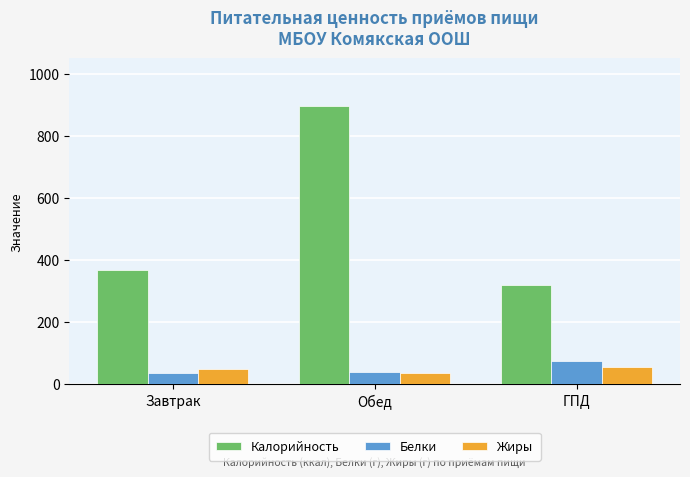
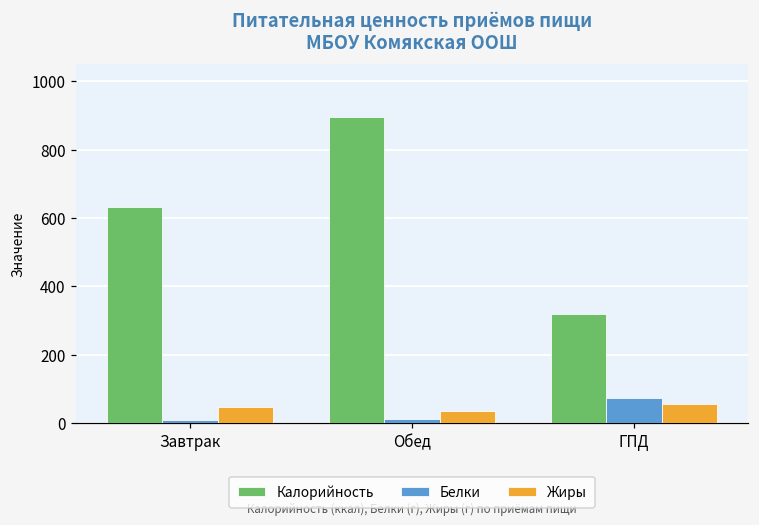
  {
    "Калорийность": {
-     "Завтрак": 370,
+     "Завтрак": 630,
      "Обед": 900,
      "ГПД": 320
    },
    "Белки": {
-     "Завтрак": 40,
-     "Обед": 40,
+     "Завтрак": 10,
+     "Обед": 10,
      "ГПД": 70
    },
    "Жиры": {
      "Завтрак": 50,
      "Обед": 40,
      "ГПД": 60
    }
  }
